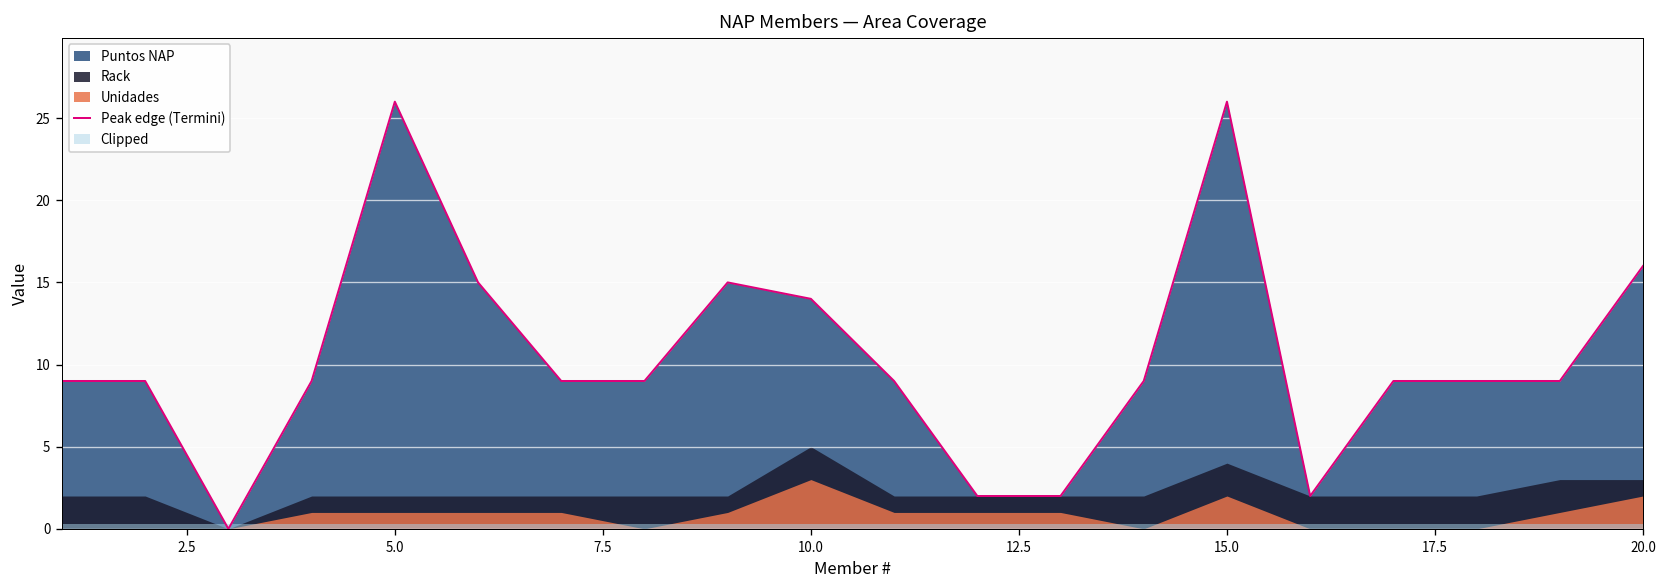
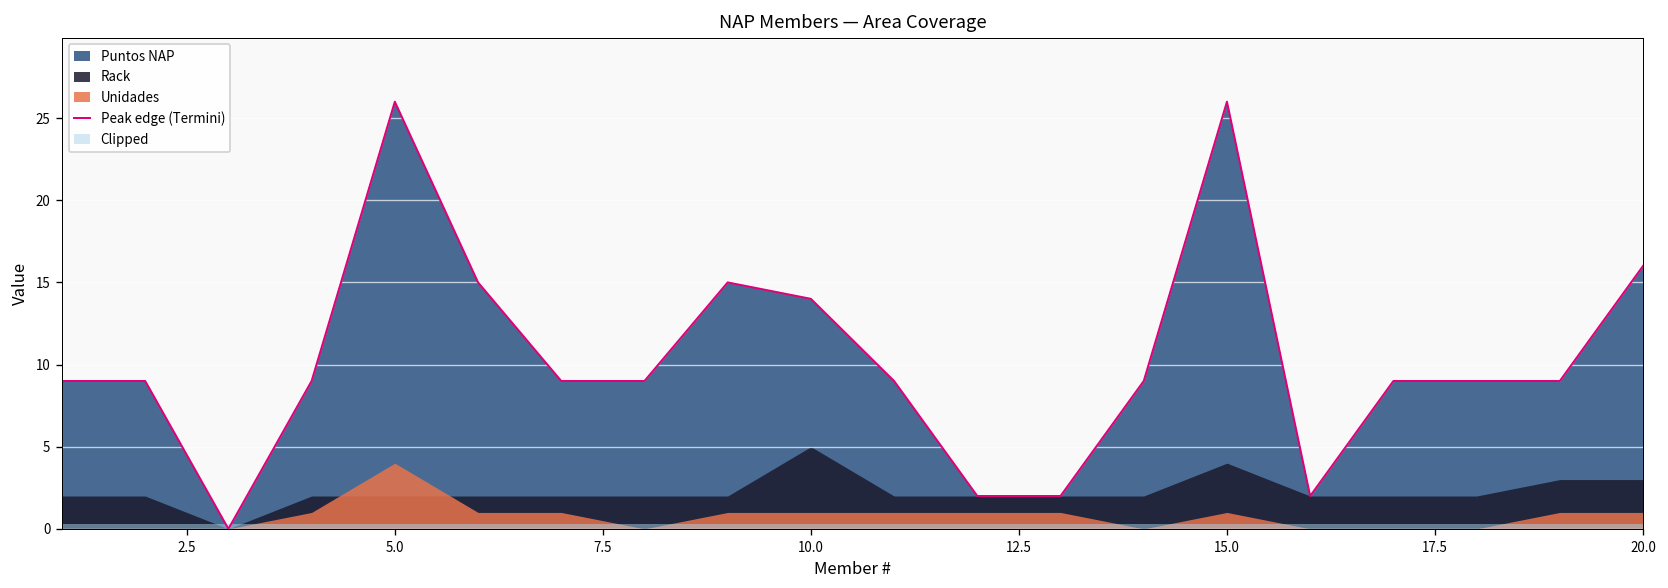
  {
    "Puntos NAP": {
      "5.0": 26,
      "10.0": 14,
      "15.0": 26,
      "20.0": 16
    },
    "Rack": {
      "5.0": 2,
      "10.0": 5,
      "15.0": 4,
      "20.0": 3
    },
    "Unidades": {
-     "5.0": 1,
-     "10.0": 3,
-     "15.0": 2,
-     "20.0": 2
+     "5.0": 4,
+     "10.0": 1,
+     "15.0": 1,
+     "20.0": 1
    },
    "Clipped": {
      "5.0": 0.3,
      "10.0": 0.3,
      "15.0": 0.3,
      "20.0": 0.3
    }
  }
